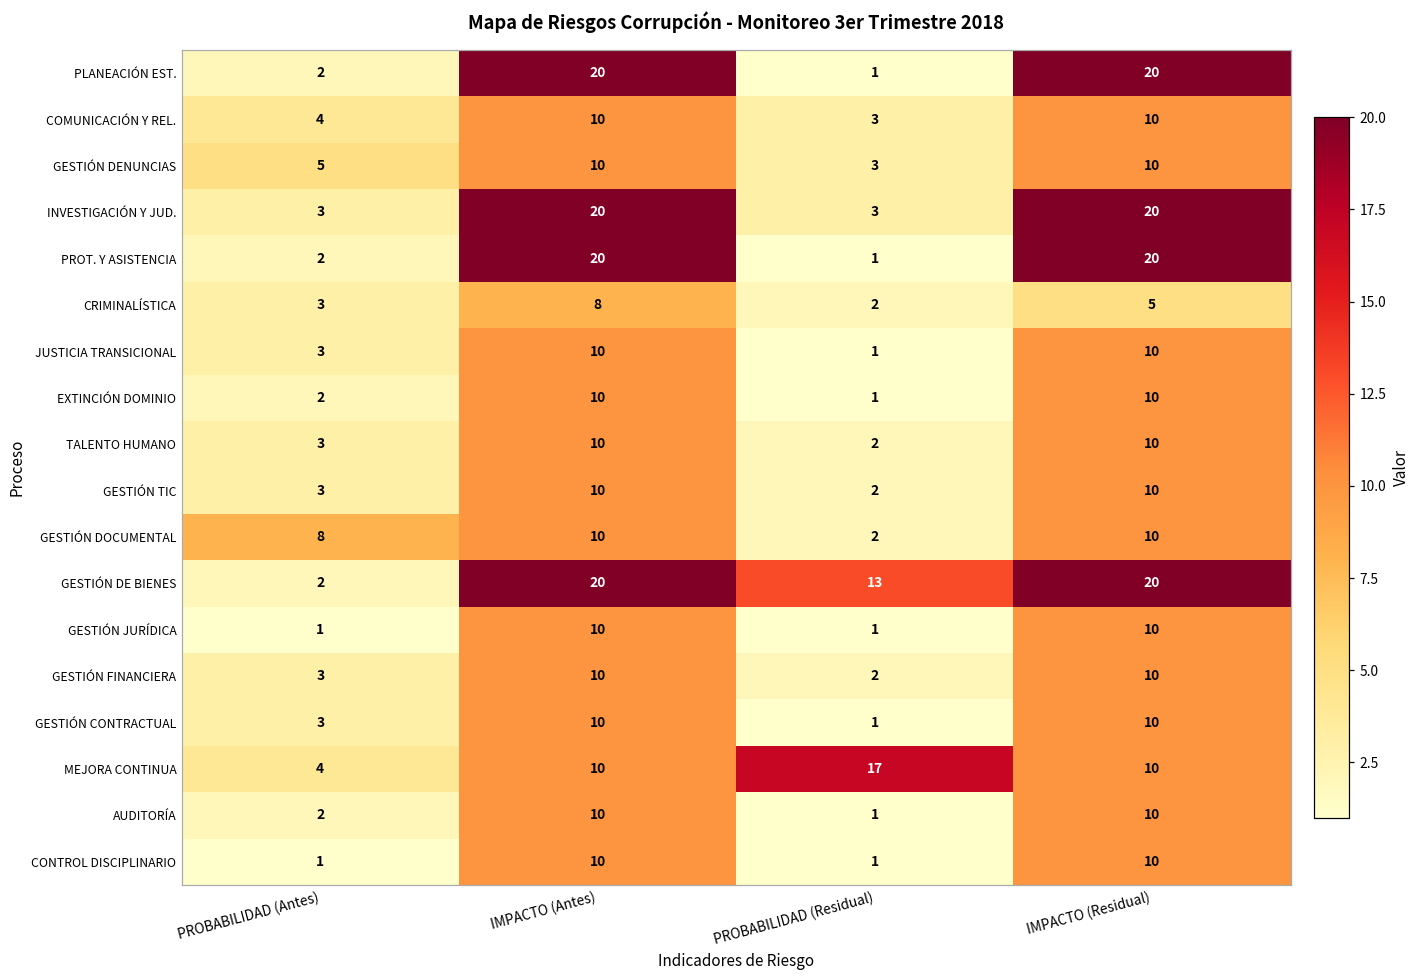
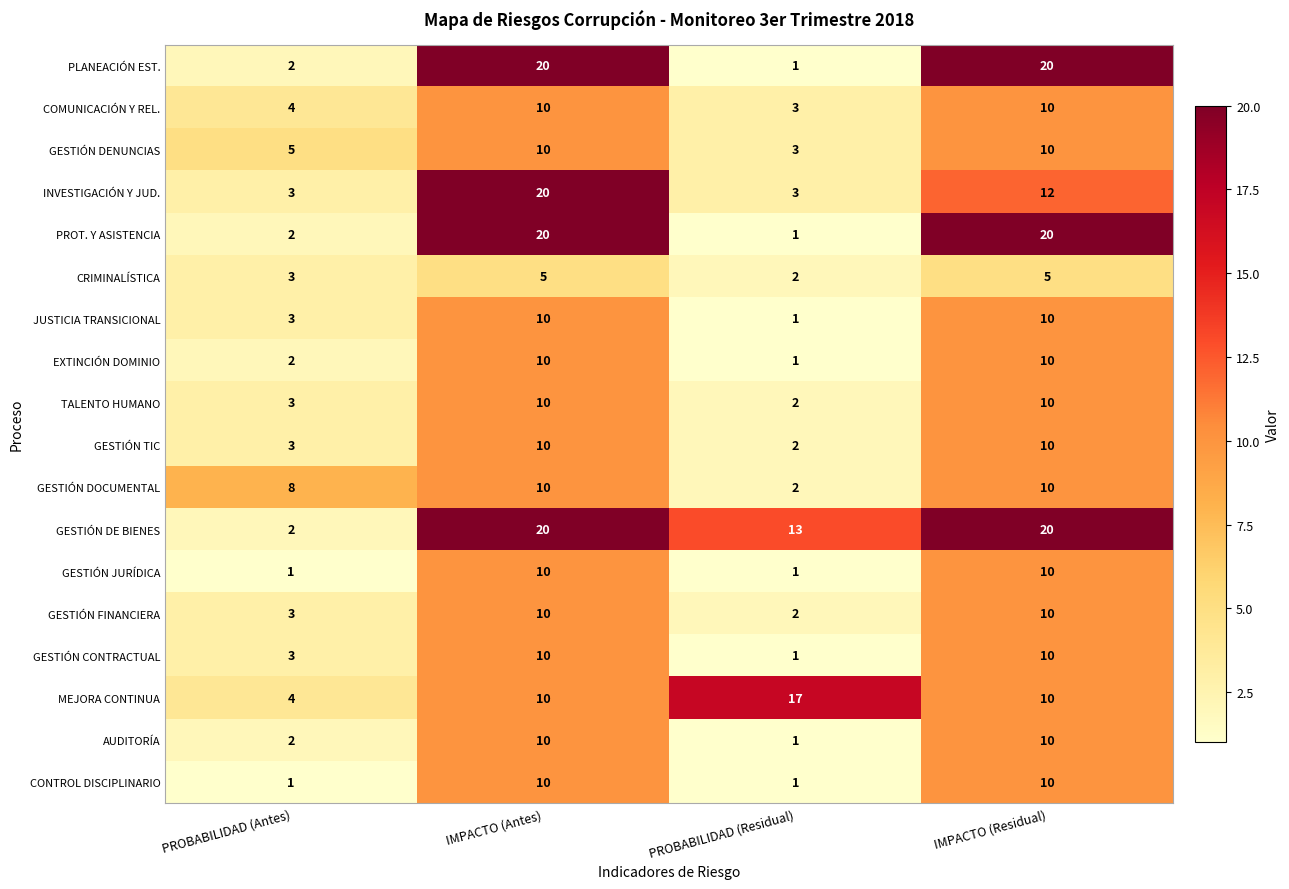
  {
    "PLANEACIÓN EST.": {
      "PROBABILIDAD (Antes)": 2,
      "IMPACTO (Antes)": 20,
      "PROBABILIDAD (Residual)": 1,
      "IMPACTO (Residual)": 20
    },
    "COMUNICACIÓN Y REL.": {
      "PROBABILIDAD (Antes)": 4,
      "IMPACTO (Antes)": 10,
      "PROBABILIDAD (Residual)": 3,
      "IMPACTO (Residual)": 10
    },
    "GESTIÓN DENUNCIAS": {
      "PROBABILIDAD (Antes)": 5,
      "IMPACTO (Antes)": 10,
      "PROBABILIDAD (Residual)": 3,
      "IMPACTO (Residual)": 10
    },
    "INVESTIGACIÓN Y JUD.": {
      "PROBABILIDAD (Antes)": 3,
      "IMPACTO (Antes)": 20,
      "PROBABILIDAD (Residual)": 3,
-     "IMPACTO (Residual)": 20
+     "IMPACTO (Residual)": 12
    },
    "PROT. Y ASISTENCIA": {
      "PROBABILIDAD (Antes)": 2,
      "IMPACTO (Antes)": 20,
      "PROBABILIDAD (Residual)": 1,
      "IMPACTO (Residual)": 20
    },
    "CRIMINALÍSTICA": {
      "PROBABILIDAD (Antes)": 3,
-     "IMPACTO (Antes)": 8,
+     "IMPACTO (Antes)": 5,
      "PROBABILIDAD (Residual)": 2,
      "IMPACTO (Residual)": 5
    },
    "JUSTICIA TRANSICIONAL": {
      "PROBABILIDAD (Antes)": 3,
      "IMPACTO (Antes)": 10,
      "PROBABILIDAD (Residual)": 1,
      "IMPACTO (Residual)": 10
    },
    "EXTINCIÓN DOMINIO": {
      "PROBABILIDAD (Antes)": 2,
      "IMPACTO (Antes)": 10,
      "PROBABILIDAD (Residual)": 1,
      "IMPACTO (Residual)": 10
    },
    "TALENTO HUMANO": {
      "PROBABILIDAD (Antes)": 3,
      "IMPACTO (Antes)": 10,
      "PROBABILIDAD (Residual)": 2,
      "IMPACTO (Residual)": 10
    },
    "GESTIÓN TIC": {
      "PROBABILIDAD (Antes)": 3,
      "IMPACTO (Antes)": 10,
      "PROBABILIDAD (Residual)": 2,
      "IMPACTO (Residual)": 10
    },
    "GESTIÓN DOCUMENTAL": {
      "PROBABILIDAD (Antes)": 8,
      "IMPACTO (Antes)": 10,
      "PROBABILIDAD (Residual)": 2,
      "IMPACTO (Residual)": 10
    },
    "GESTIÓN DE BIENES": {
      "PROBABILIDAD (Antes)": 2,
      "IMPACTO (Antes)": 20,
      "PROBABILIDAD (Residual)": 13,
      "IMPACTO (Residual)": 20
    },
    "GESTIÓN JURÍDICA": {
      "PROBABILIDAD (Antes)": 1,
      "IMPACTO (Antes)": 10,
      "PROBABILIDAD (Residual)": 1,
      "IMPACTO (Residual)": 10
    },
    "GESTIÓN FINANCIERA": {
      "PROBABILIDAD (Antes)": 3,
      "IMPACTO (Antes)": 10,
      "PROBABILIDAD (Residual)": 2,
      "IMPACTO (Residual)": 10
    },
    "GESTIÓN CONTRACTUAL": {
      "PROBABILIDAD (Antes)": 3,
      "IMPACTO (Antes)": 10,
      "PROBABILIDAD (Residual)": 1,
      "IMPACTO (Residual)": 10
    },
    "MEJORA CONTINUA": {
      "PROBABILIDAD (Antes)": 4,
      "IMPACTO (Antes)": 10,
      "PROBABILIDAD (Residual)": 17,
      "IMPACTO (Residual)": 10
    },
    "AUDITORÍA": {
      "PROBABILIDAD (Antes)": 2,
      "IMPACTO (Antes)": 10,
      "PROBABILIDAD (Residual)": 1,
      "IMPACTO (Residual)": 10
    },
    "CONTROL DISCIPLINARIO": {
      "PROBABILIDAD (Antes)": 1,
      "IMPACTO (Antes)": 10,
      "PROBABILIDAD (Residual)": 1,
      "IMPACTO (Residual)": 10
    }
  }
